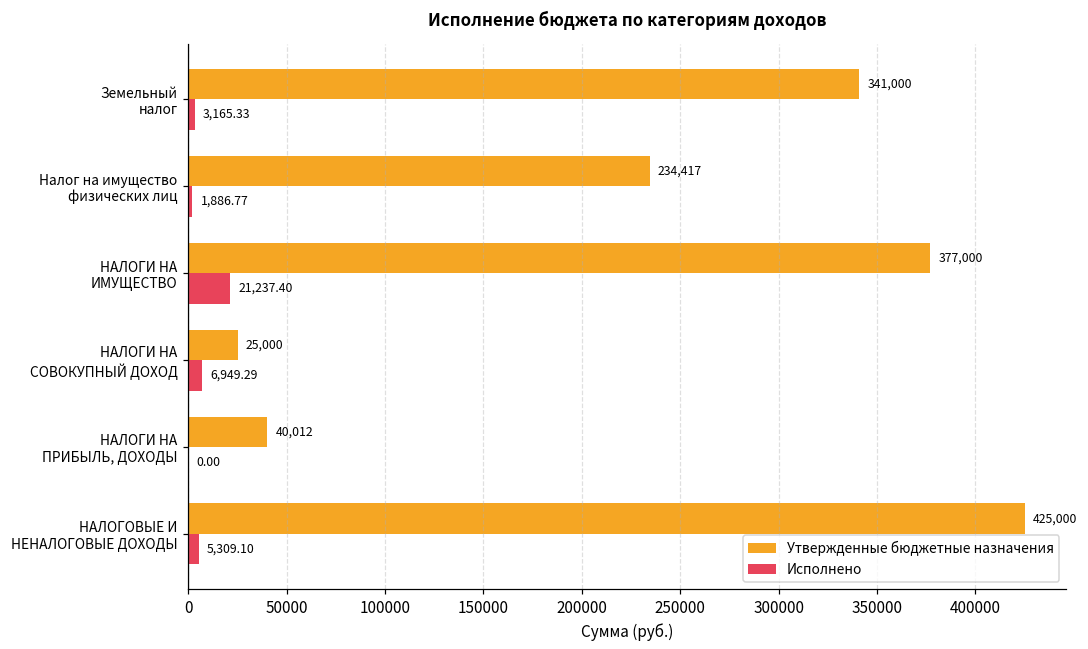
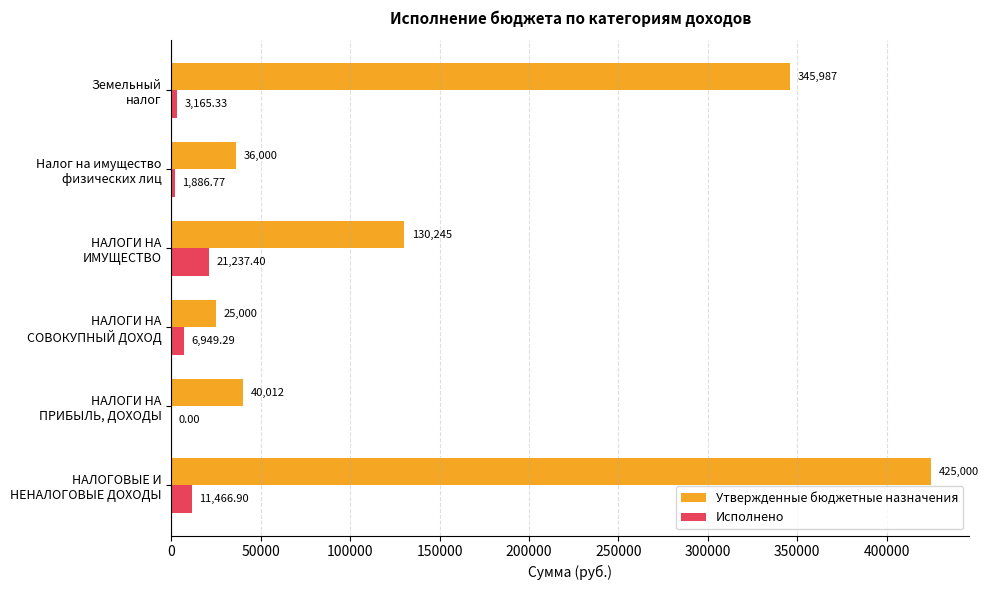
  {
    "Утвержденные бюджетные назначения": {
-     "Земельный налог": "341,000",
-     "Налог на имущество физических лиц": "234,417",
-     "НАЛОГИ НА ИМУЩЕСТВО": "377,000",
+     "Земельный налог": "345,987",
+     "Налог на имущество физических лиц": "36,000",
+     "НАЛОГИ НА ИМУЩЕСТВО": "130,245",
      "НАЛОГИ НА СОВОКУПНЫЙ ДОХОД": "25,000",
      "НАЛОГИ НА ПРИБЫЛЬ, ДОХОДЫ": "40,012",
      "НАЛОГОВЫЕ И НЕНАЛОГОВЫЕ ДОХОДЫ": "425,000"
    },
    "Исполнено": {
      "Земельный налог": "3,165.33",
      "Налог на имущество физических лиц": "1,886.77",
      "НАЛОГИ НА ИМУЩЕСТВО": "21,237.40",
      "НАЛОГИ НА СОВОКУПНЫЙ ДОХОД": "6,949.29",
      "НАЛОГИ НА ПРИБЫЛЬ, ДОХОДЫ": "0.00",
-     "НАЛОГОВЫЕ И НЕНАЛОГОВЫЕ ДОХОДЫ": "5,309.10"
+     "НАЛОГОВЫЕ И НЕНАЛОГОВЫЕ ДОХОДЫ": "11,466.90"
    }
  }
